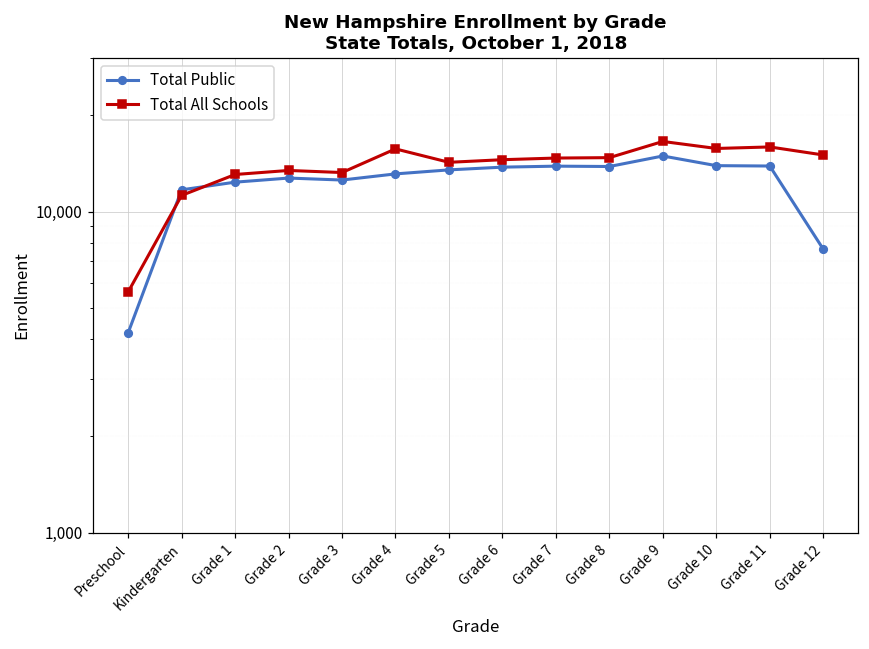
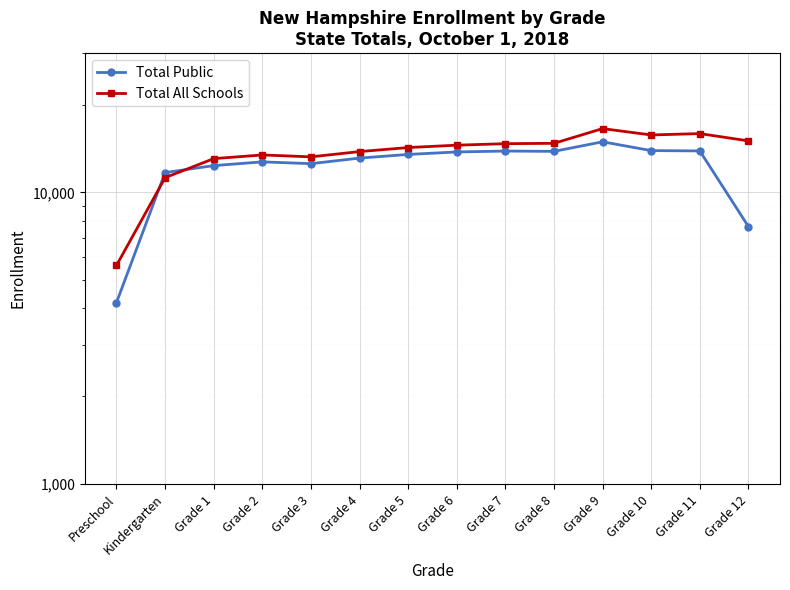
  {
    "Total Public": {
      "Preschool": "4,200",
      "Kindergarten": "11,700",
      "Grade 1": "12,400",
      "Grade 2": "13,000",
      "Grade 3": "12,500",
      "Grade 4": "13,000",
      "Grade 5": "13,000",
      "Grade 6": "14,000",
      "Grade 7": "14,000",
      "Grade 8": "14,000",
      "Grade 9": "15,000",
      "Grade 10": "14,000",
      "Grade 11": "14,000",
      "Grade 12": "7,600"
    },
    "Total All Schools": {
      "Preschool": "5,600",
      "Kindergarten": "11,200",
      "Grade 1": "13,000",
      "Grade 2": "13,000",
      "Grade 3": "13,000",
-     "Grade 4": "16,000",
+     "Grade 4": "14,000",
      "Grade 5": "14,000",
      "Grade 6": "15,000",
      "Grade 7": "15,000",
      "Grade 8": "15,000",
      "Grade 9": "17,000",
      "Grade 10": "16,000",
      "Grade 11": "16,000",
      "Grade 12": "15,000"
    }
  }
